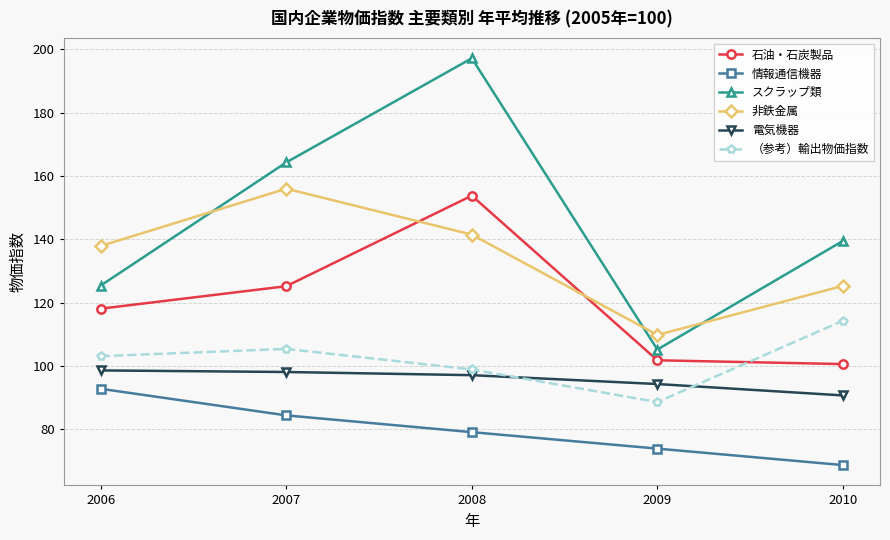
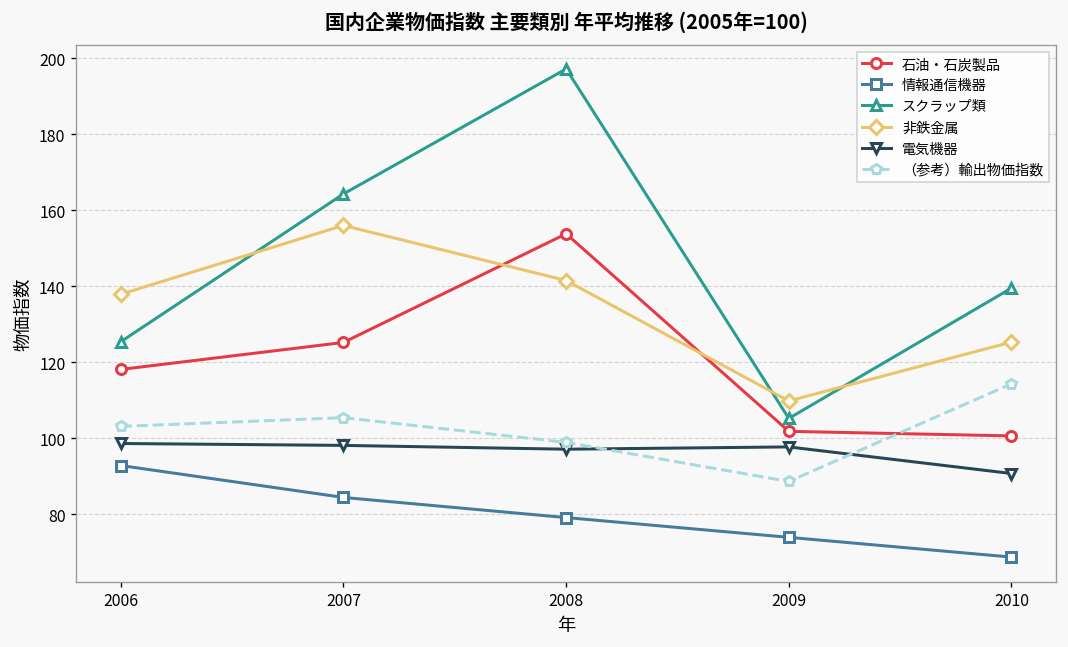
  {
    "石油・石炭製品": {
      "2006": 118,
      "2007": 125,
      "2008": 154,
      "2009": 102,
      "2010": 101
    },
    "非鉄金属": {
      "2006": 138,
      "2007": 156,
      "2008": 142,
      "2009": 110,
      "2010": 125
    },
    "電気機器": {
      "2006": 99,
      "2007": 98,
      "2008": 97,
-     "2009": 94,
+     "2009": 98,
      "2010": 91
    },
    "（参考）輸出物価指数": {
      "2006": 103,
      "2007": 105,
      "2008": 99,
      "2009": 89,
      "2010": 114
    }
  }
